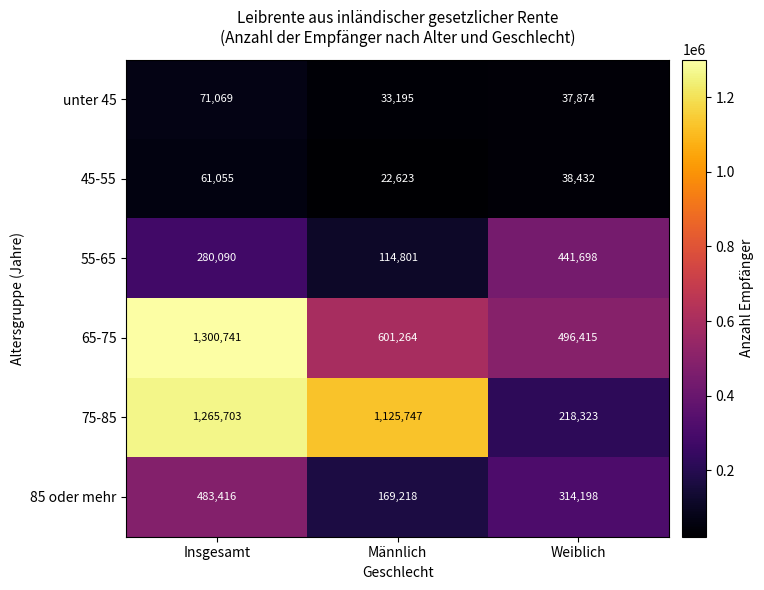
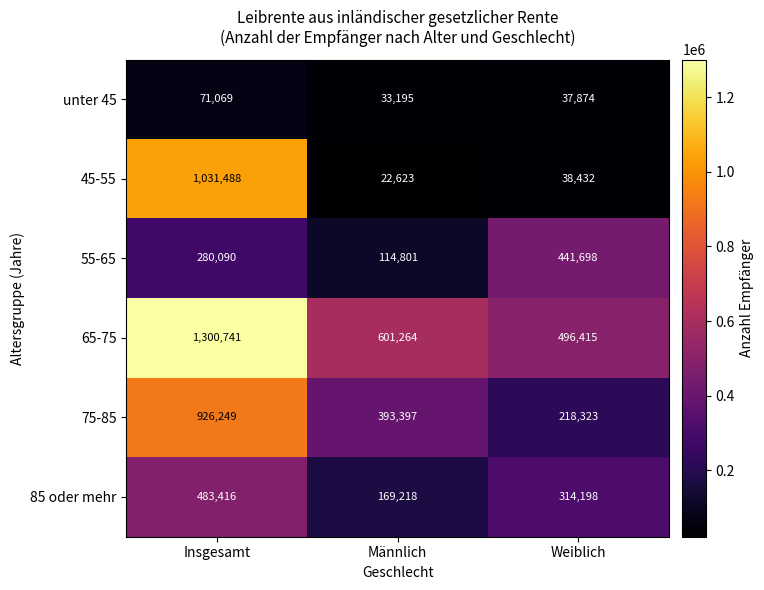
  {
    "unter 45": {
      "Insgesamt": "71,069",
      "Männlich": "33,195",
      "Weiblich": "37,874"
    },
    "45-55": {
-     "Insgesamt": "61,055",
+     "Insgesamt": "1,031,488",
      "Männlich": "22,623",
      "Weiblich": "38,432"
    },
    "55-65": {
      "Insgesamt": "280,090",
      "Männlich": "114,801",
      "Weiblich": "441,698"
    },
    "65-75": {
      "Insgesamt": "1,300,741",
      "Männlich": "601,264",
      "Weiblich": "496,415"
    },
    "75-85": {
-     "Insgesamt": "1,265,703",
-     "Männlich": "1,125,747",
+     "Insgesamt": "926,249",
+     "Männlich": "393,397",
      "Weiblich": "218,323"
    },
    "85 oder mehr": {
      "Insgesamt": "483,416",
      "Männlich": "169,218",
      "Weiblich": "314,198"
    }
  }
